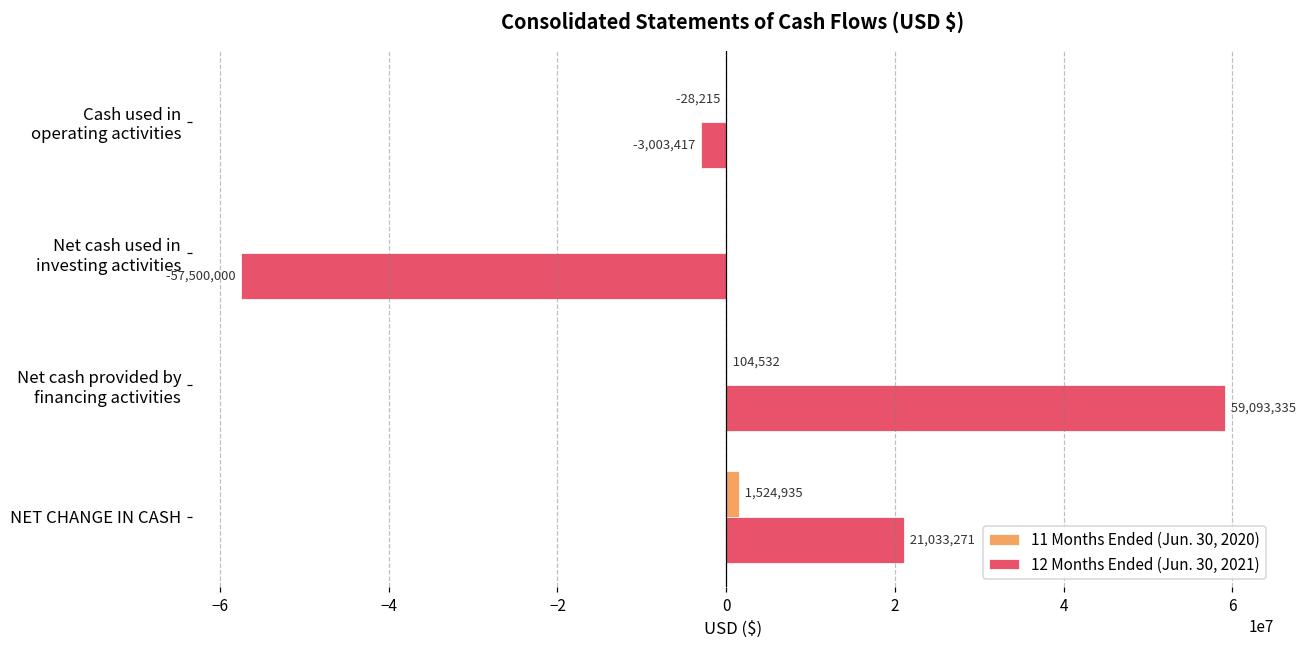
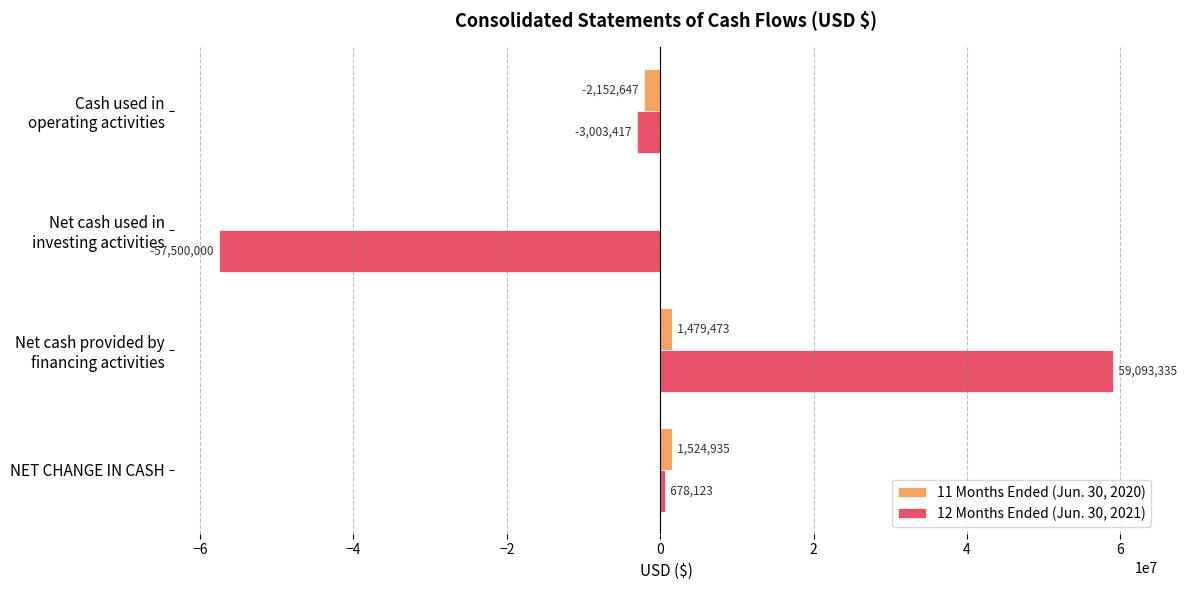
  {
    "11 Months Ended (Jun. 30, 2020)": {
-     "Cash used in operating activities": "-28,215",
-     "Net cash provided by financing activities": "104,532",
+     "Cash used in operating activities": "-2,152,647",
+     "Net cash provided by financing activities": "1,479,473",
      "NET CHANGE IN CASH": "1,524,935"
    },
    "12 Months Ended (Jun. 30, 2021)": {
      "Cash used in operating activities": "-3,003,417",
      "Net cash used in investing activities": "-57,500,000",
      "Net cash provided by financing activities": "59,093,335",
-     "NET CHANGE IN CASH": "21,033,271"
+     "NET CHANGE IN CASH": "678,123"
    }
  }
